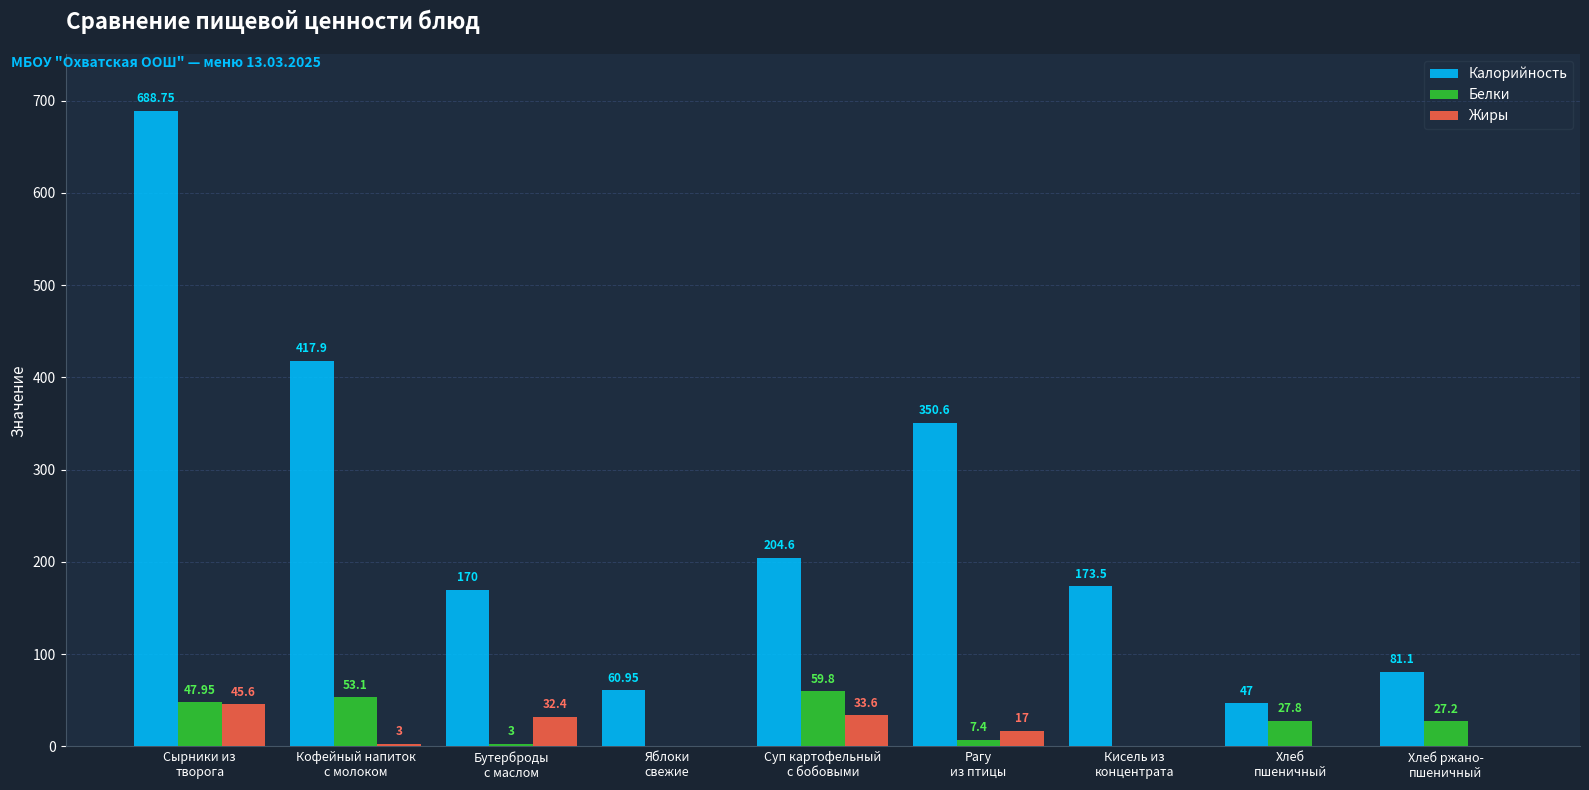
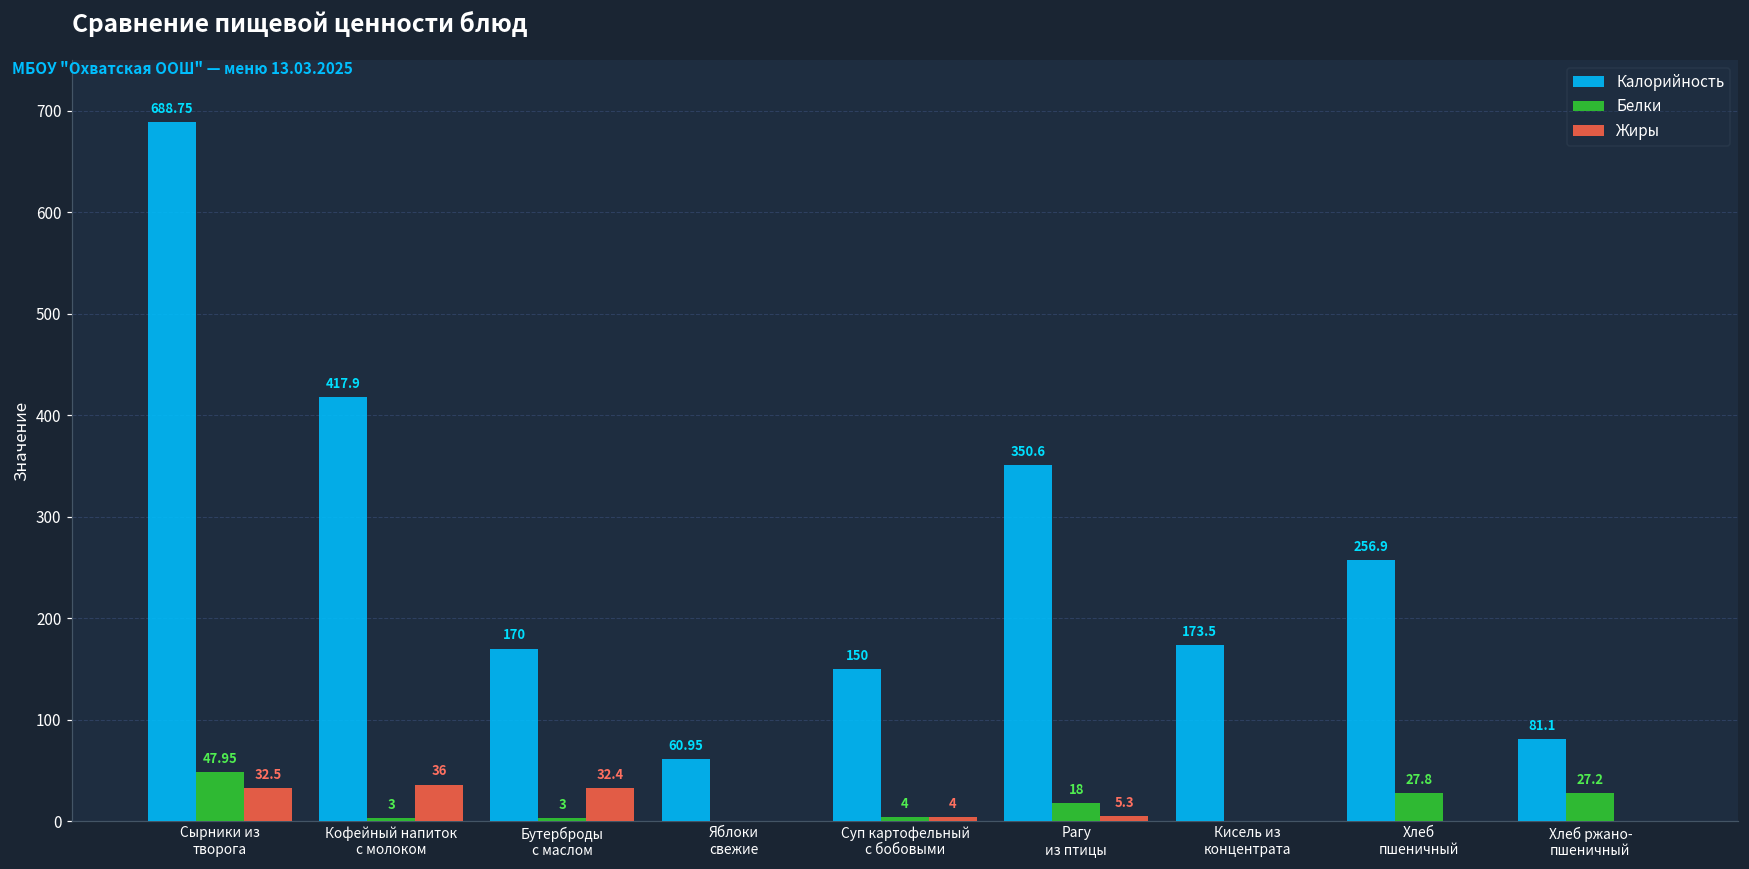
  {
    "Калорийность": {
      "Сырники из творога": 688.75,
      "Кофейный напиток с молоком": 417.9,
      "Бутерброды с маслом": 170,
      "Яблоки свежие": 60.95,
-     "Суп картофельный с бобовыми": 204.6,
+     "Суп картофельный с бобовыми": 150,
      "Рагу из птицы": 350.6,
      "Кисель из концентрата": 173.5,
-     "Хлеб пшеничный": 47,
+     "Хлеб пшеничный": 256.9,
      "Хлеб ржано- пшеничный": 81.1
    },
    "Белки": {
      "Сырники из творога": 47.95,
-     "Кофейный напиток с молоком": 53.1,
+     "Кофейный напиток с молоком": 3,
      "Бутерброды с маслом": 3,
-     "Суп картофельный с бобовыми": 59.8,
-     "Рагу из птицы": 7.4,
+     "Суп картофельный с бобовыми": 4,
+     "Рагу из птицы": 18,
      "Хлеб пшеничный": 27.8,
      "Хлеб ржано- пшеничный": 27.2
    },
    "Жиры": {
-     "Сырники из творога": 45.6,
-     "Кофейный напиток с молоком": 3,
+     "Сырники из творога": 32.5,
+     "Кофейный напиток с молоком": 36,
      "Бутерброды с маслом": 32.4,
-     "Суп картофельный с бобовыми": 33.6,
-     "Рагу из птицы": 17
+     "Суп картофельный с бобовыми": 4,
+     "Рагу из птицы": 5.3
    }
  }
